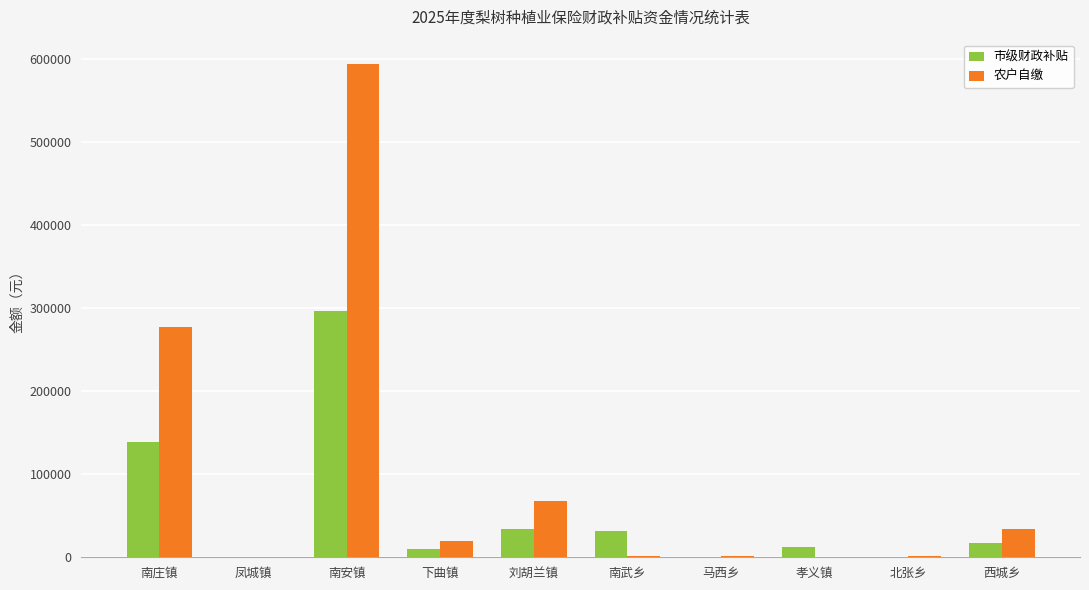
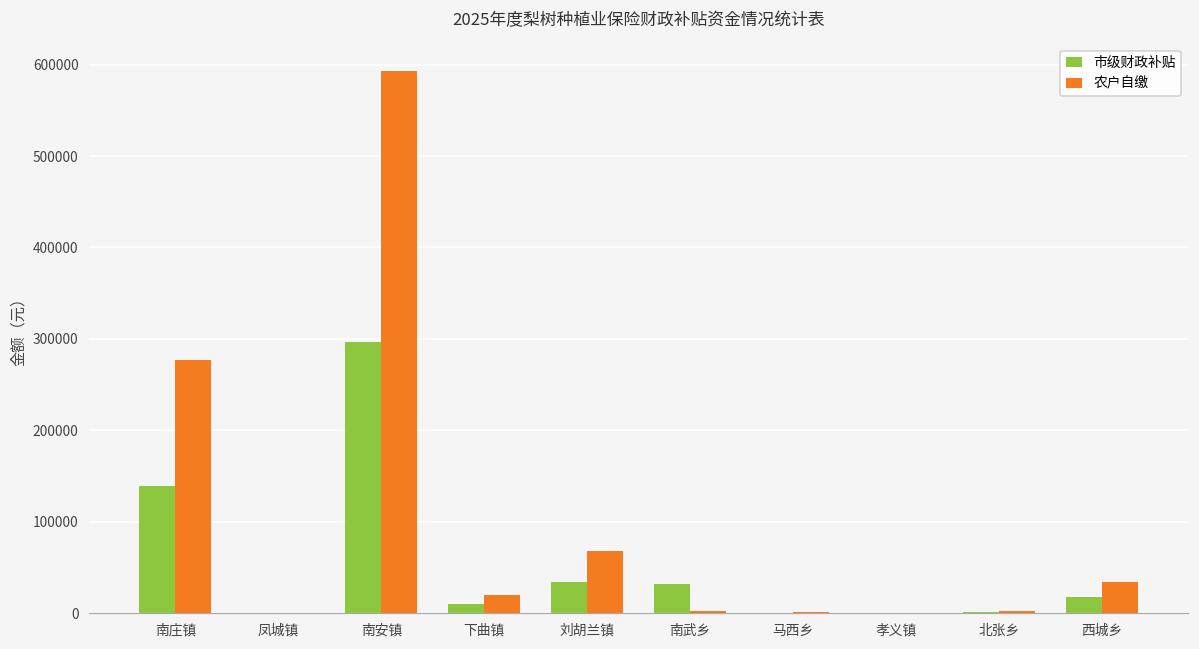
  {
    "市级财政补贴": {
      "南庄镇": 140000,
      "南安镇": 300000,
      "下曲镇": 10000,
      "刘胡兰镇": 30000,
      "南武乡": 30000,
-     "孝义镇": 10000,
+     "孝义镇": 0,
      "西城乡": 20000
    },
    "农户自缴": {
      "南庄镇": 280000,
      "南安镇": 590000,
      "下曲镇": 20000,
      "刘胡兰镇": 70000,
      "西城乡": 30000
    }
  }
